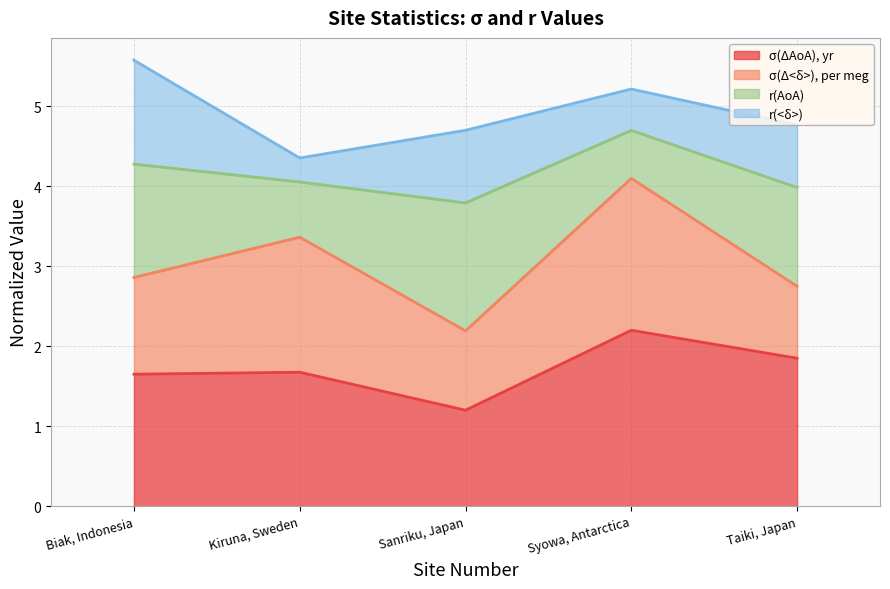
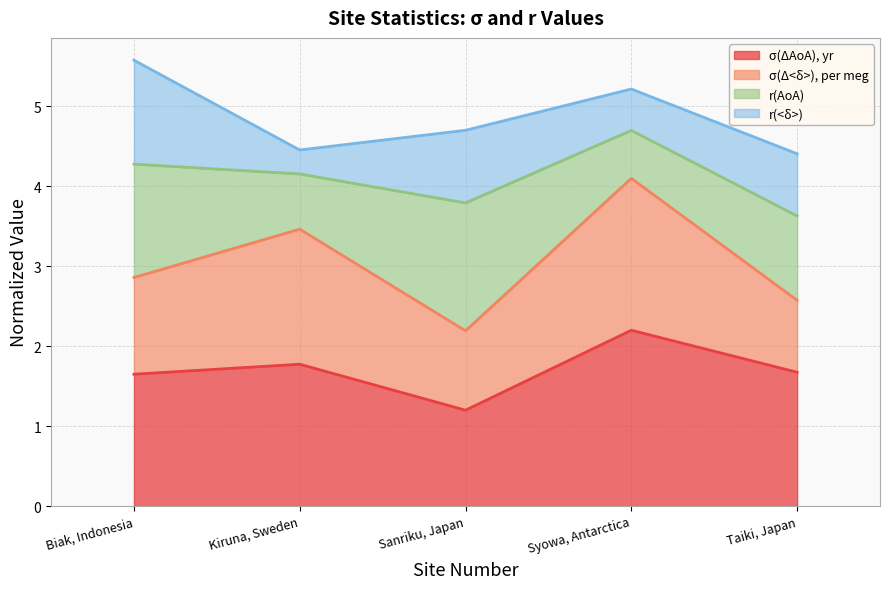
  {
    "σ(ΔAoA), yr": {
      "Biak, Indonesia": 1.6,
-     "Kiruna, Sweden": 1.7,
+     "Kiruna, Sweden": 1.8,
      "Sanriku, Japan": 1.2,
      "Syowa, Antarctica": 2.2,
-     "Taiki, Japan": 1.8
+     "Taiki, Japan": 1.7
    },
    "σ(Δ<δ>), per meg": {
      "Biak, Indonesia": 1.2,
      "Kiruna, Sweden": 1.7,
      "Sanriku, Japan": 1.0,
      "Syowa, Antarctica": 1.9,
      "Taiki, Japan": 0.9
    },
    "r(AoA)": {
      "Biak, Indonesia": 1.4,
      "Kiruna, Sweden": 0.7,
      "Sanriku, Japan": 1.6,
      "Syowa, Antarctica": 0.6,
-     "Taiki, Japan": 1.2
+     "Taiki, Japan": 1.1
    },
    "r(<δ>)": {
      "Biak, Indonesia": 1.3,
      "Kiruna, Sweden": 0.3,
      "Sanriku, Japan": 0.9,
      "Syowa, Antarctica": 0.5
    }
  }
